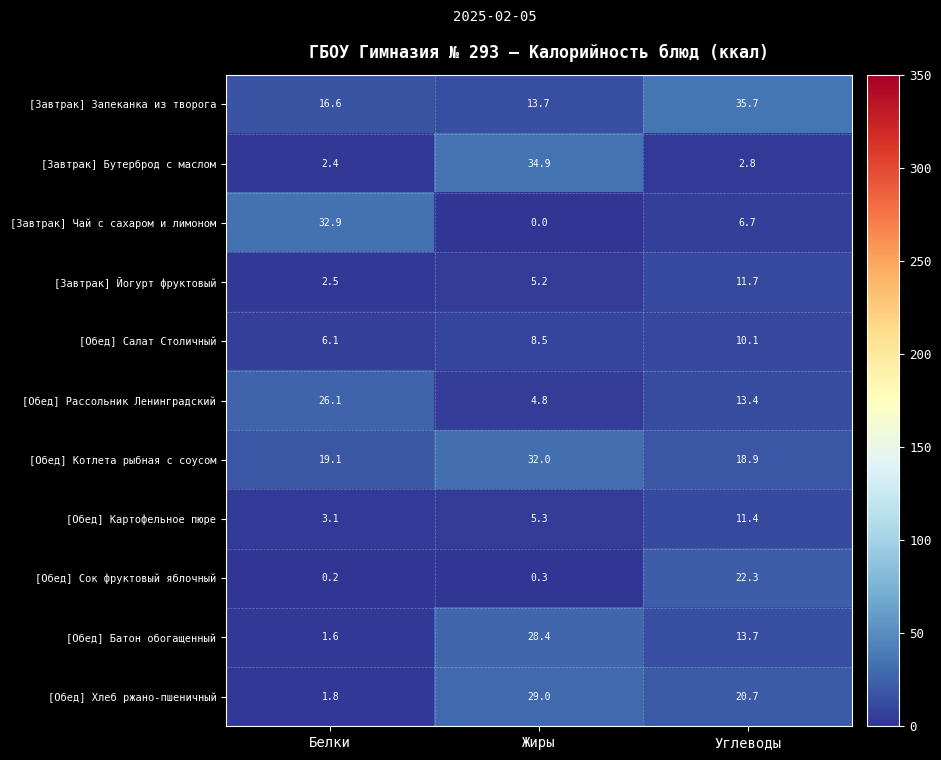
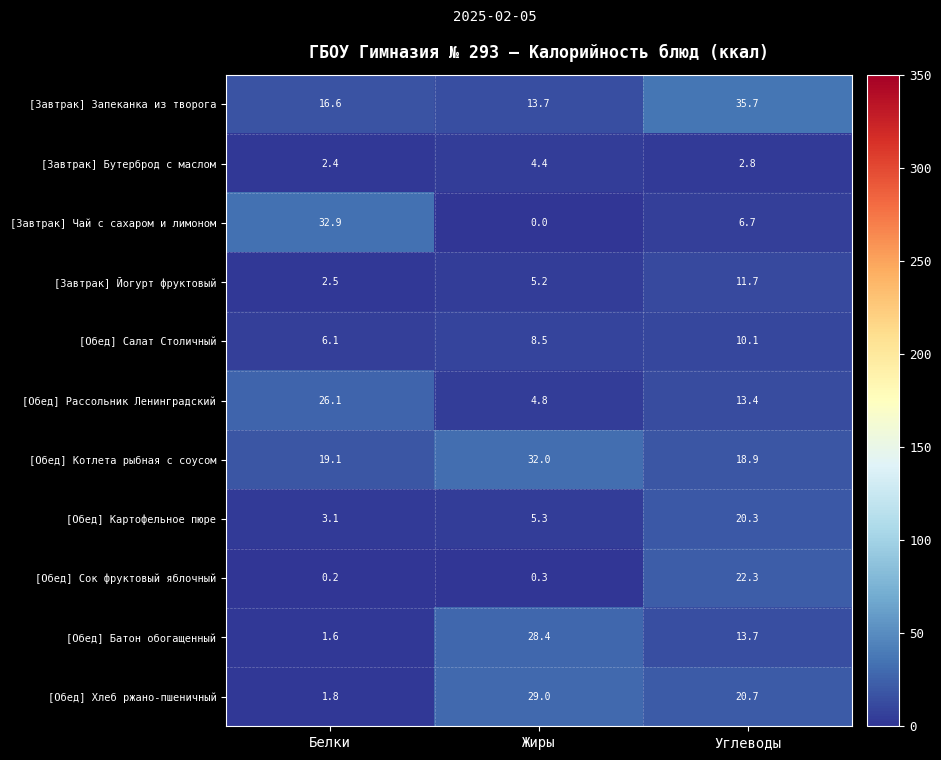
  {
    "[Завтрак] Запеканка из творога": {
      "Белки": 16.6,
      "Жиры": 13.7,
      "Углеводы": 35.7
    },
    "[Завтрак] Бутерброд с маслом": {
      "Белки": 2.4,
-     "Жиры": 34.9,
+     "Жиры": 4.4,
      "Углеводы": 2.8
    },
    "[Завтрак] Чай с сахаром и лимоном": {
      "Белки": 32.9,
      "Жиры": 0.0,
      "Углеводы": 6.7
    },
    "[Завтрак] Йогурт фруктовый": {
      "Белки": 2.5,
      "Жиры": 5.2,
      "Углеводы": 11.7
    },
    "[Обед] Салат Столичный": {
      "Белки": 6.1,
      "Жиры": 8.5,
      "Углеводы": 10.1
    },
    "[Обед] Рассольник Ленинградский": {
      "Белки": 26.1,
      "Жиры": 4.8,
      "Углеводы": 13.4
    },
    "[Обед] Котлета рыбная с соусом": {
      "Белки": 19.1,
      "Жиры": 32.0,
      "Углеводы": 18.9
    },
    "[Обед] Картофельное пюре": {
      "Белки": 3.1,
      "Жиры": 5.3,
-     "Углеводы": 11.4
+     "Углеводы": 20.3
    },
    "[Обед] Сок фруктовый яблочный": {
      "Белки": 0.2,
      "Жиры": 0.3,
      "Углеводы": 22.3
    },
    "[Обед] Батон обогащенный": {
      "Белки": 1.6,
      "Жиры": 28.4,
      "Углеводы": 13.7
    },
    "[Обед] Хлеб ржано-пшеничный": {
      "Белки": 1.8,
      "Жиры": 29.0,
      "Углеводы": 20.7
    }
  }
